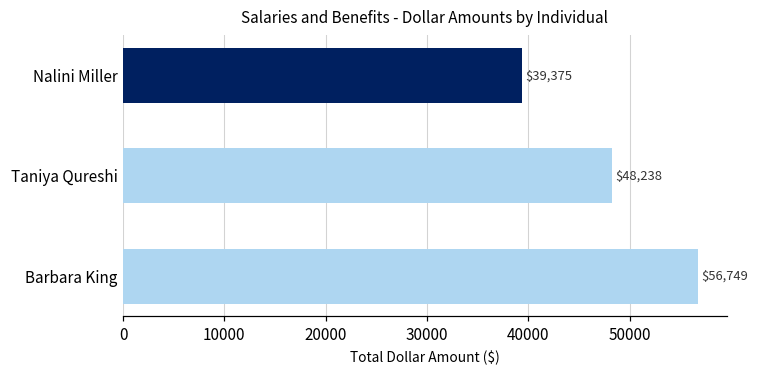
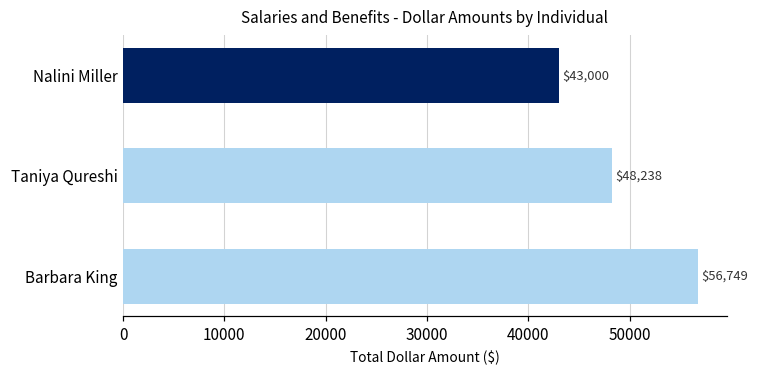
  {
-   "Nalini Miller": "$39,375",
+   "Nalini Miller": "$43,000",
    "Taniya Qureshi": "$48,238",
    "Barbara King": "$56,749"
  }
